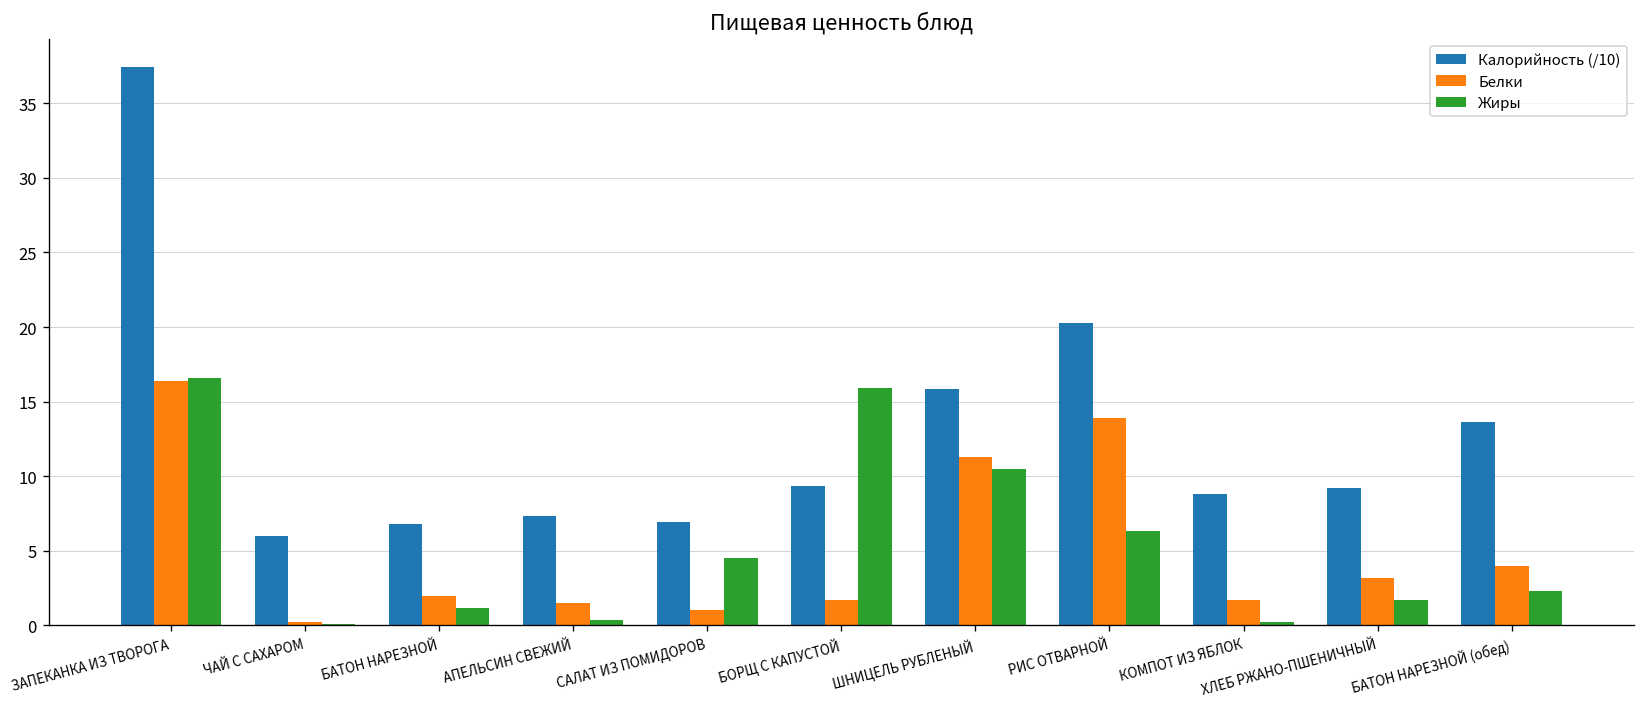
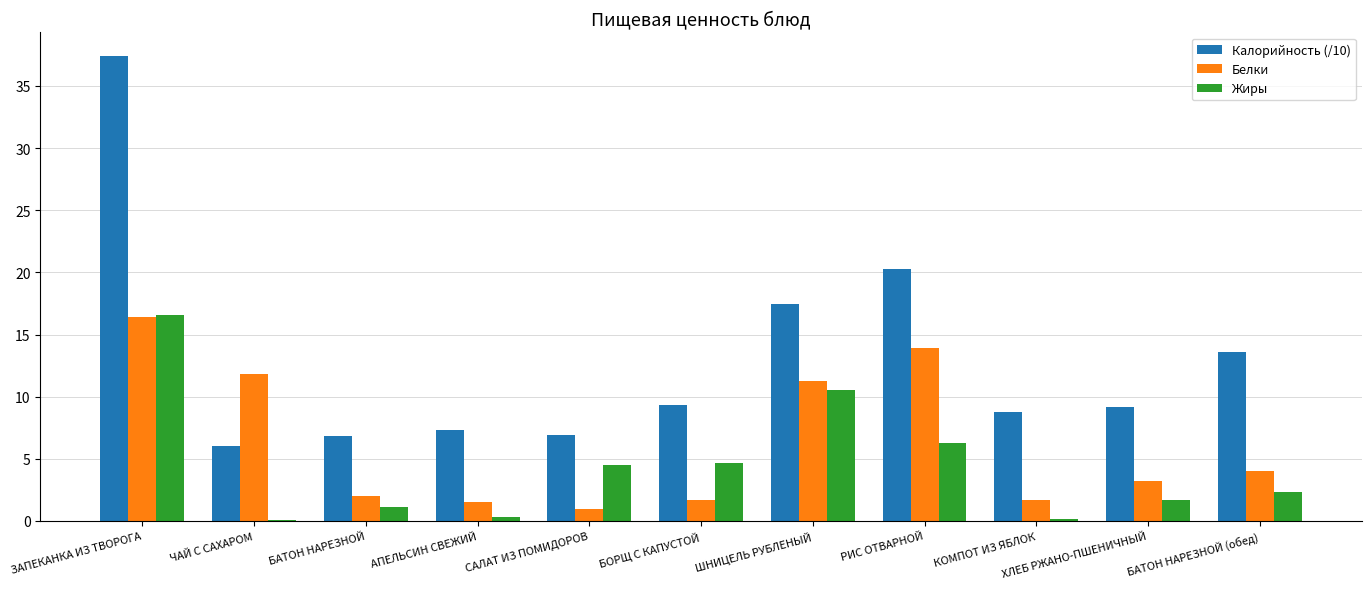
  {
    "Калорийность (/10)": {
      "ЗАПЕКАНКА ИЗ ТВОРОГА": 37.4,
      "ЧАЙ С САХАРОМ": 6.0,
      "БАТОН НАРЕЗНОЙ": 6.8,
      "АПЕЛЬСИН СВЕЖИЙ": 7.3,
      "САЛАТ ИЗ ПОМИДОРОВ": 6.9,
      "БОРЩ С КАПУСТОЙ": 9.3,
-     "ШНИЦЕЛЬ РУБЛЕНЫЙ": 15.8,
+     "ШНИЦЕЛЬ РУБЛЕНЫЙ": 17.5,
      "РИС ОТВАРНОЙ": 20.3,
      "КОМПОТ ИЗ ЯБЛОК": 8.8,
      "ХЛЕБ РЖАНО-ПШЕНИЧНЫЙ": 9.2,
      "БАТОН НАРЕЗНОЙ (обед)": 13.6
    },
    "Белки": {
      "ЗАПЕКАНКА ИЗ ТВОРОГА": 16.4,
-     "ЧАЙ С САХАРОМ": 0.2,
+     "ЧАЙ С САХАРОМ": 11.8,
      "БАТОН НАРЕЗНОЙ": 2.0,
      "АПЕЛЬСИН СВЕЖИЙ": 1.5,
      "САЛАТ ИЗ ПОМИДОРОВ": 1.0,
      "БОРЩ С КАПУСТОЙ": 1.7,
      "ШНИЦЕЛЬ РУБЛЕНЫЙ": 11.3,
      "РИС ОТВАРНОЙ": 13.9,
      "КОМПОТ ИЗ ЯБЛОК": 1.7,
      "ХЛЕБ РЖАНО-ПШЕНИЧНЫЙ": 3.2,
      "БАТОН НАРЕЗНОЙ (обед)": 4.0
    },
    "Жиры": {
      "ЗАПЕКАНКА ИЗ ТВОРОГА": 16.6,
      "БАТОН НАРЕЗНОЙ": 1.2,
      "АПЕЛЬСИН СВЕЖИЙ": 0.3,
      "САЛАТ ИЗ ПОМИДОРОВ": 4.5,
-     "БОРЩ С КАПУСТОЙ": 15.9,
+     "БОРЩ С КАПУСТОЙ": 4.6,
      "ШНИЦЕЛЬ РУБЛЕНЫЙ": 10.5,
      "РИС ОТВАРНОЙ": 6.3,
      "ХЛЕБ РЖАНО-ПШЕНИЧНЫЙ": 1.7,
      "БАТОН НАРЕЗНОЙ (обед)": 2.3
    }
  }
